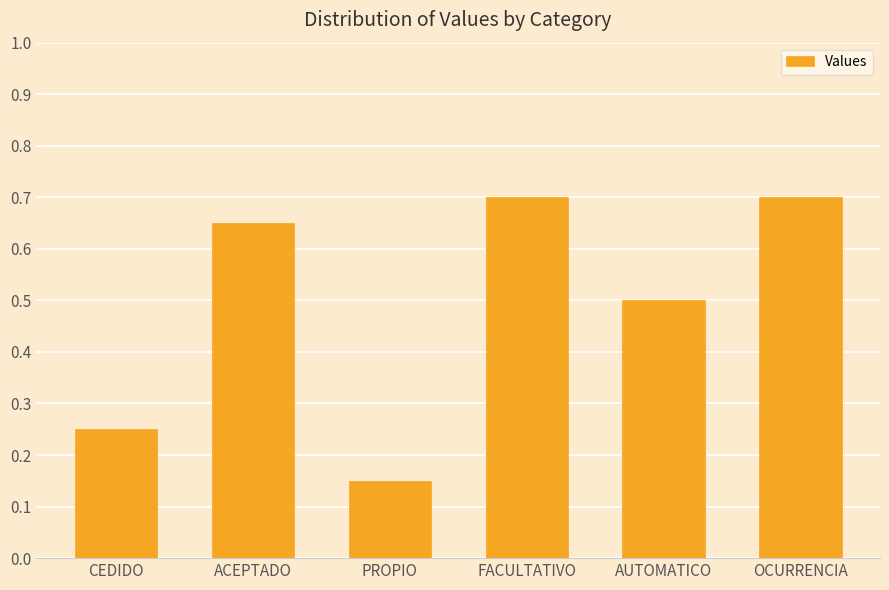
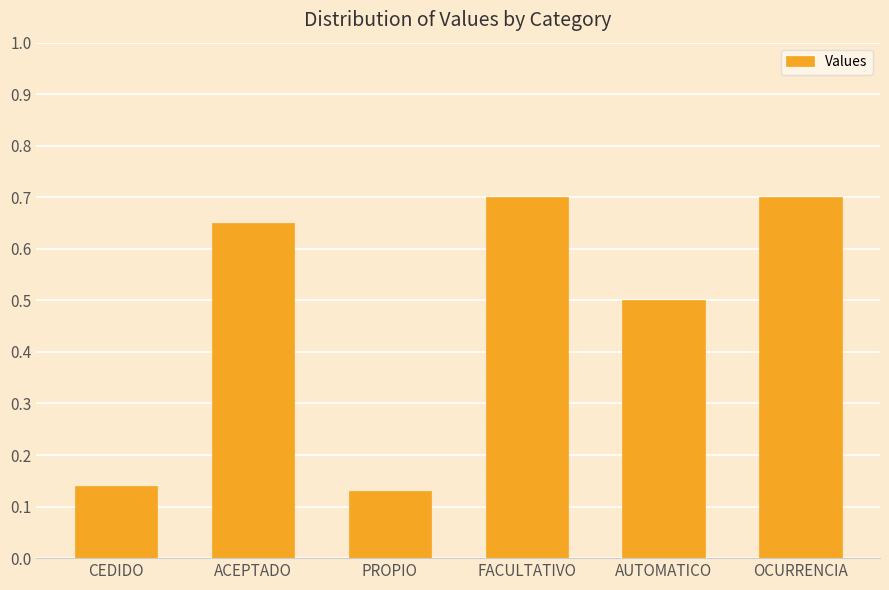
  {
-   "CEDIDO": 0.25,
+   "CEDIDO": 0.14,
    "ACEPTADO": 0.65,
-   "PROPIO": 0.15,
+   "PROPIO": 0.13,
    "FACULTATIVO": 0.70,
    "AUTOMATICO": 0.50,
    "OCURRENCIA": 0.70
  }
